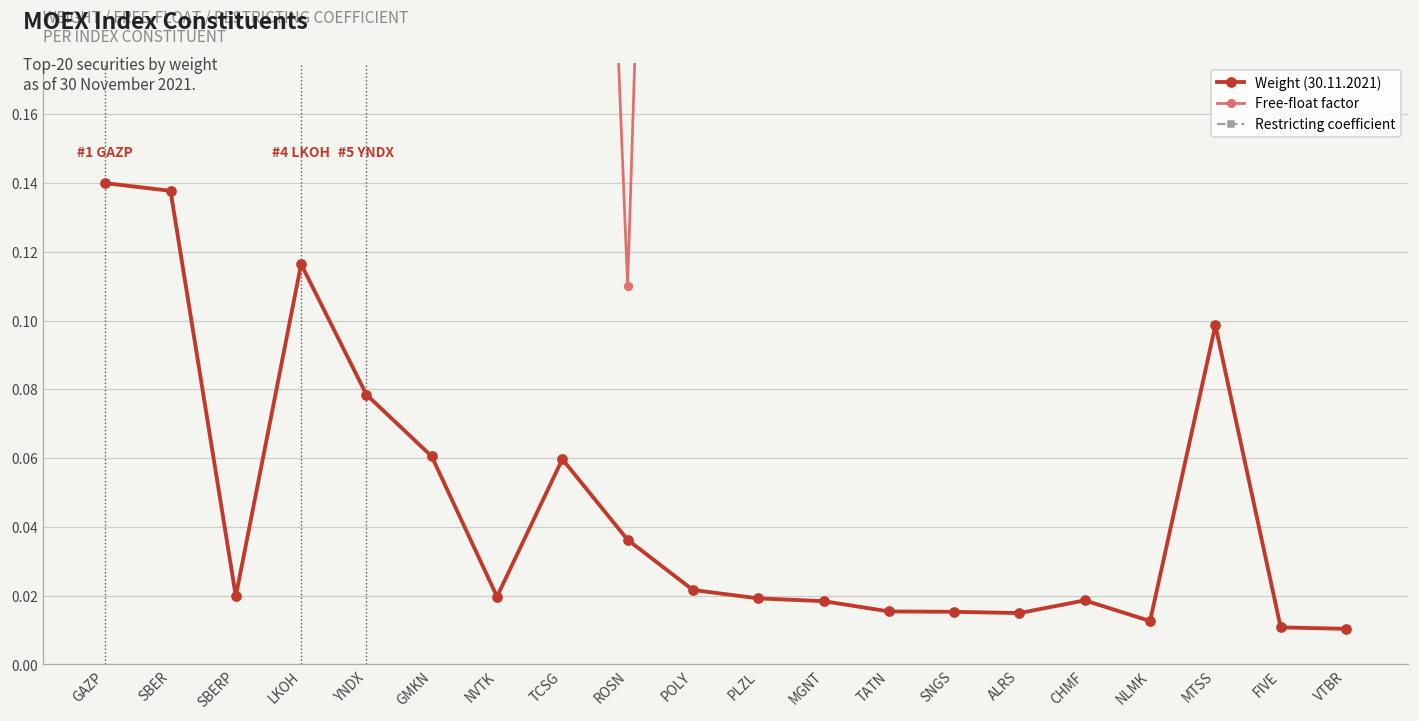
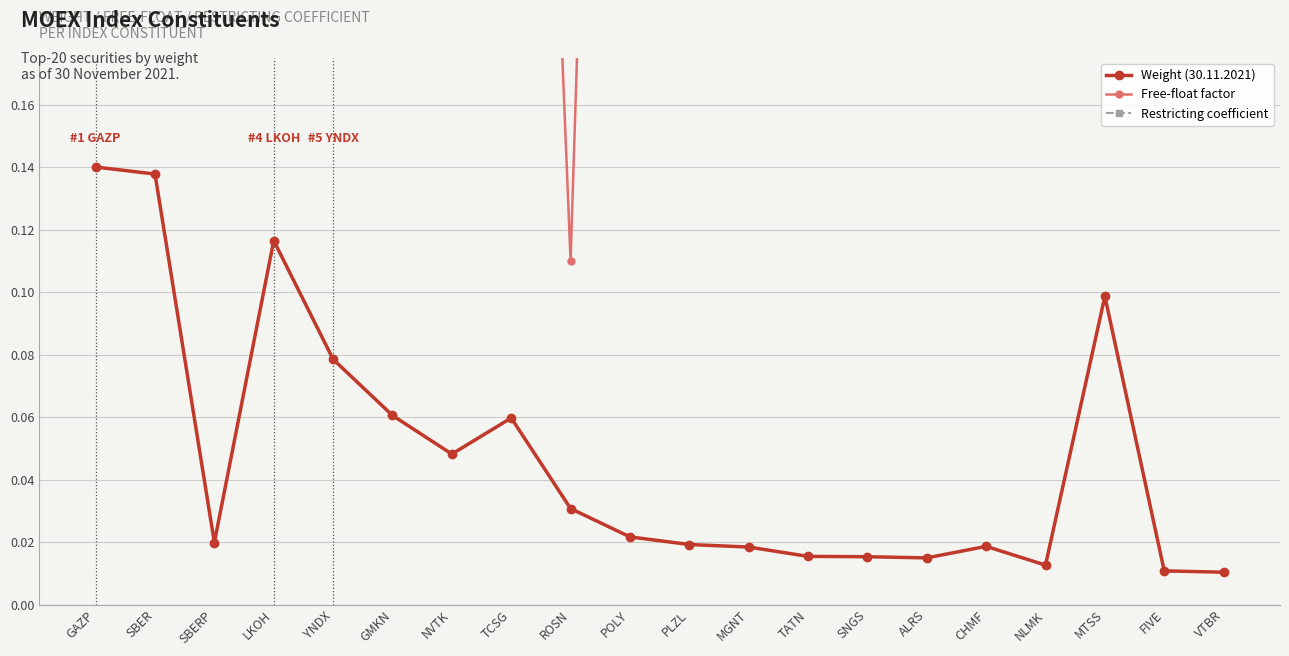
  {
    "Weight (30.11.2021)": {
      "SBER": 0.138,
      "SBERP": 0.020,
      "LKOH": 0.116,
      "YNDX": 0.078,
      "GMKN": 0.061,
-     "NVTK": 0.020,
+     "NVTK": 0.048,
      "TCSG": 0.060,
-     "ROSN": 0.036,
+     "ROSN": 0.031,
      "POLY": 0.022,
      "PLZL": 0.019,
      "MGNT": 0.018,
      "TATN": 0.015,
      "SNGS": 0.015,
      "ALRS": 0.015,
      "CHMF": 0.019,
      "NLMK": 0.013,
      "MTSS": 0.099,
      "FIVE": 0.011,
      "VTBR": 0.010
    },
    "Free-float factor": {
      "ROSN": 0.110
    }
  }
